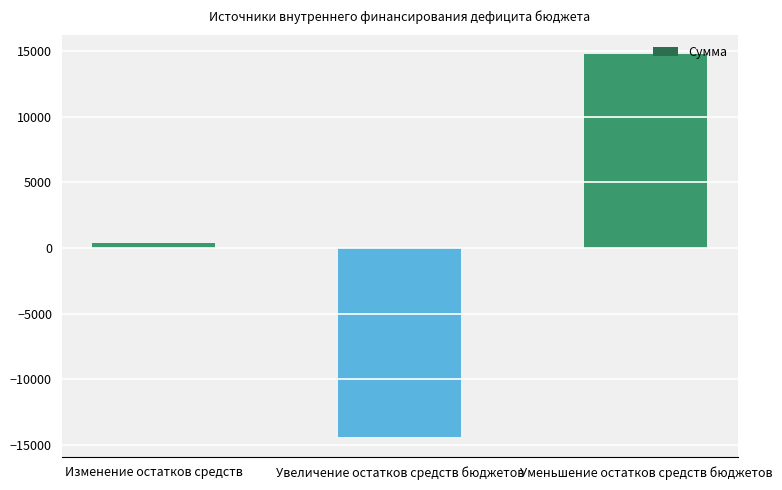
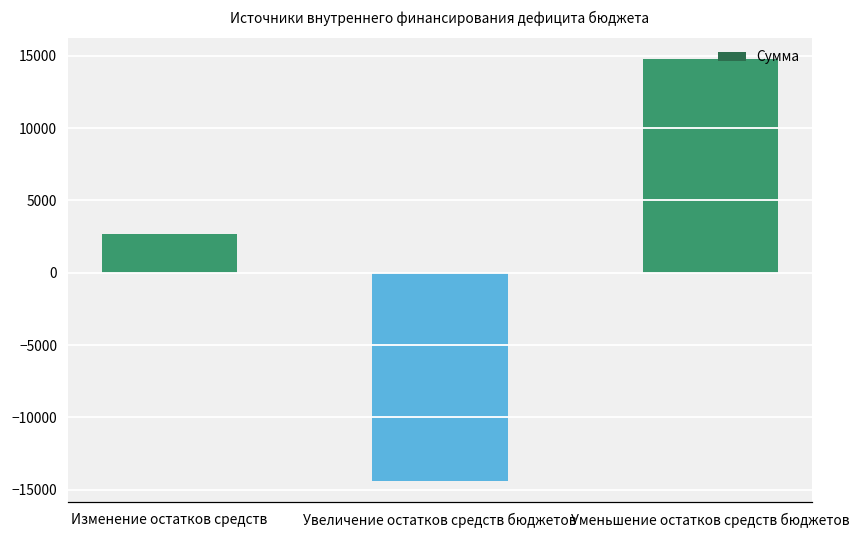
  {
-   "Изменение остатков средств": 400,
+   "Изменение остатков средств": 2700,
    "Увеличение остатков средств бюджетов": -14400,
    "Уменьшение остатков средств бюджетов": 14800
  }
